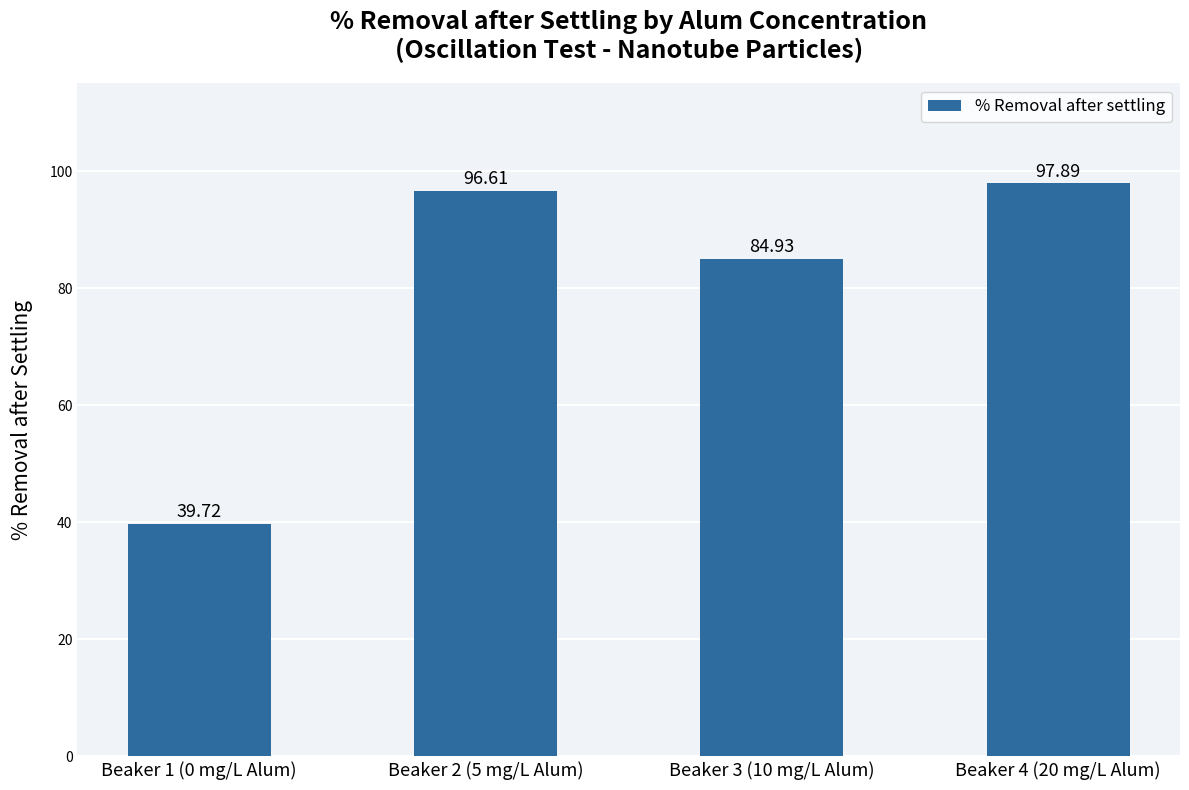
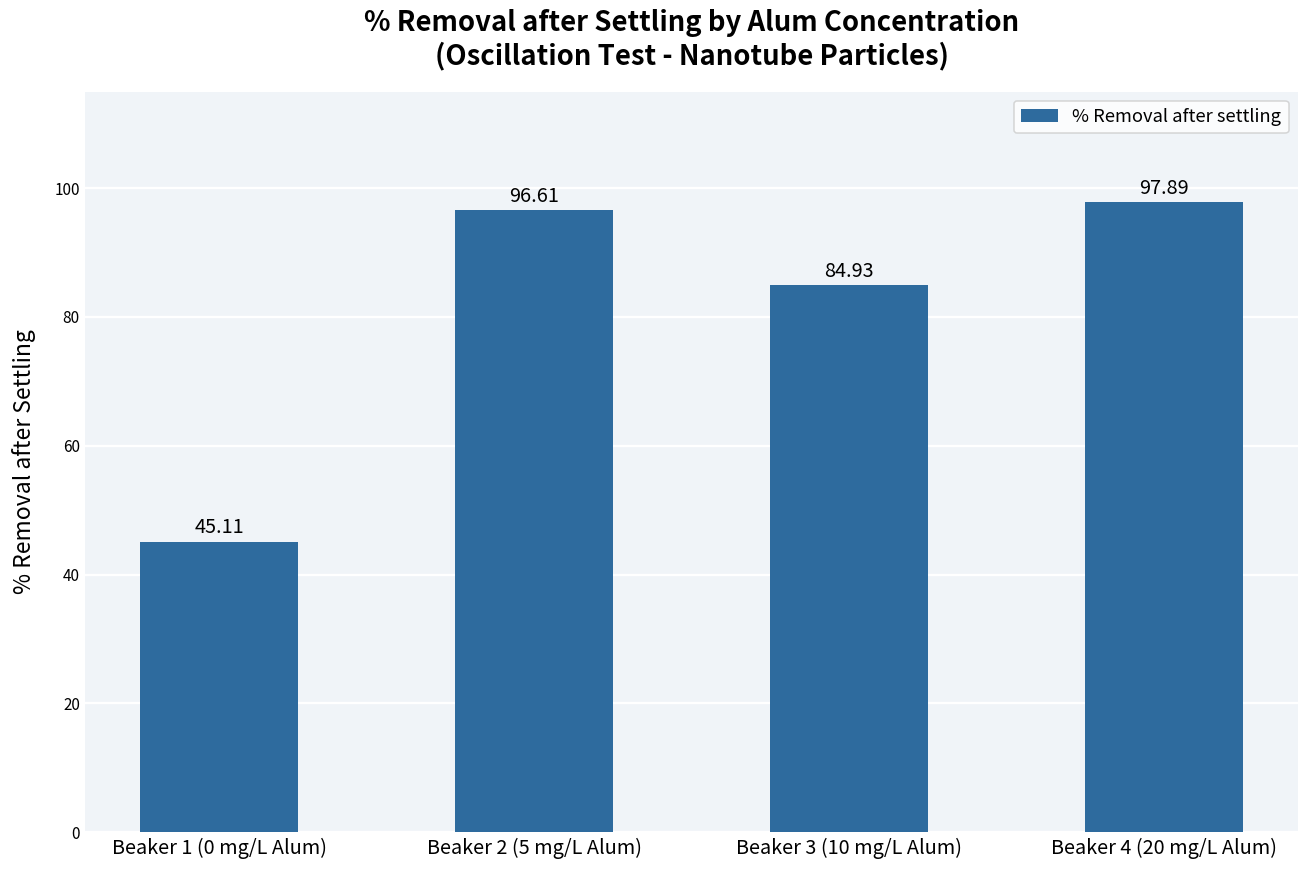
  {
-   "Beaker 1 (0 mg/L Alum)": 39.72,
+   "Beaker 1 (0 mg/L Alum)": 45.11,
    "Beaker 2 (5 mg/L Alum)": 96.61,
    "Beaker 3 (10 mg/L Alum)": 84.93,
    "Beaker 4 (20 mg/L Alum)": 97.89
  }
